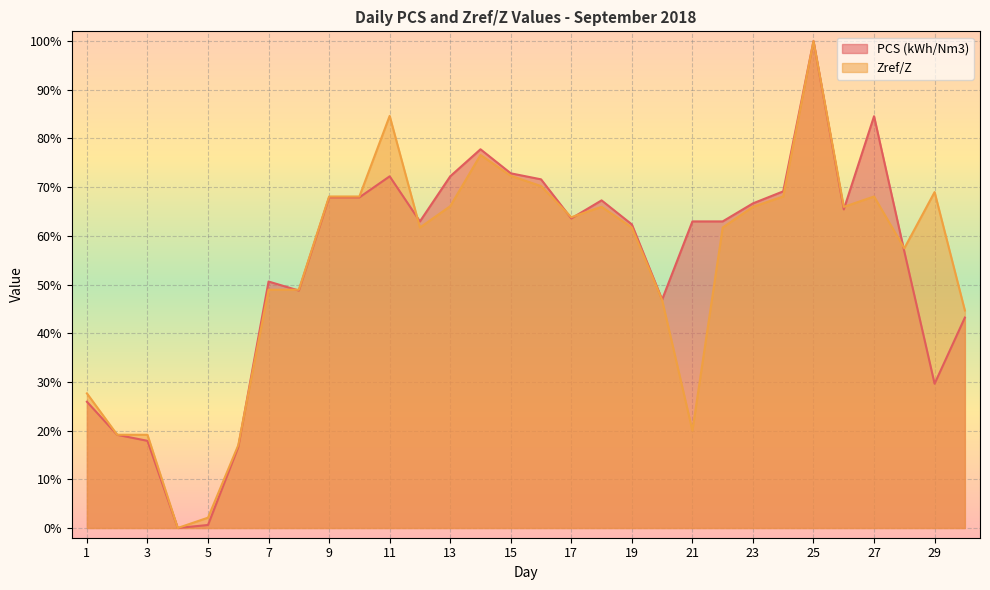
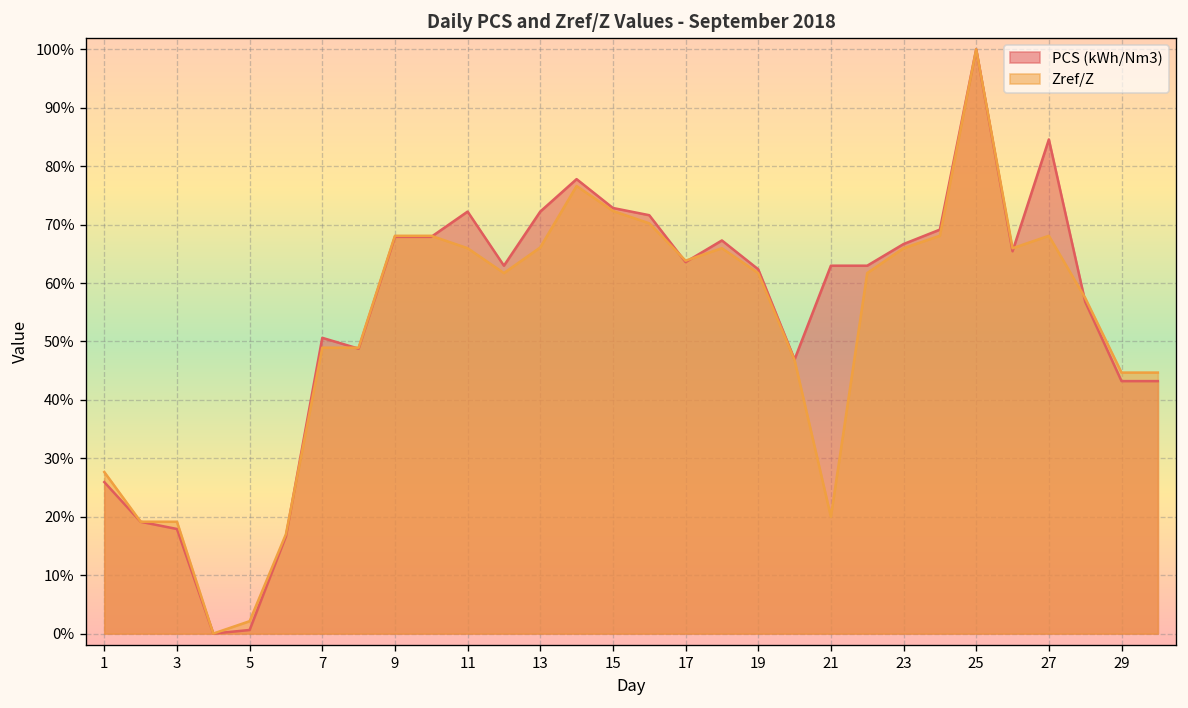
  {
    "PCS (kWh/Nm3)": {
      "1": "26%",
      "3": "18%",
      "5": "1%",
      "7": "51%",
      "11": "72%",
      "13": "72%",
      "19": "62%",
      "21": "63%",
      "23": "67%",
      "27": "85%",
-     "29": "30%"
+     "29": "43%"
    },
    "Zref/Z": {
      "1": "28%",
      "3": "19%",
      "5": "2%",
      "7": "49%",
-     "11": "85%",
+     "11": "66%",
      "13": "66%",
      "19": "62%",
      "21": "20%",
      "23": "66%",
      "27": "68%",
-     "29": "69%"
+     "29": "45%"
    }
  }
